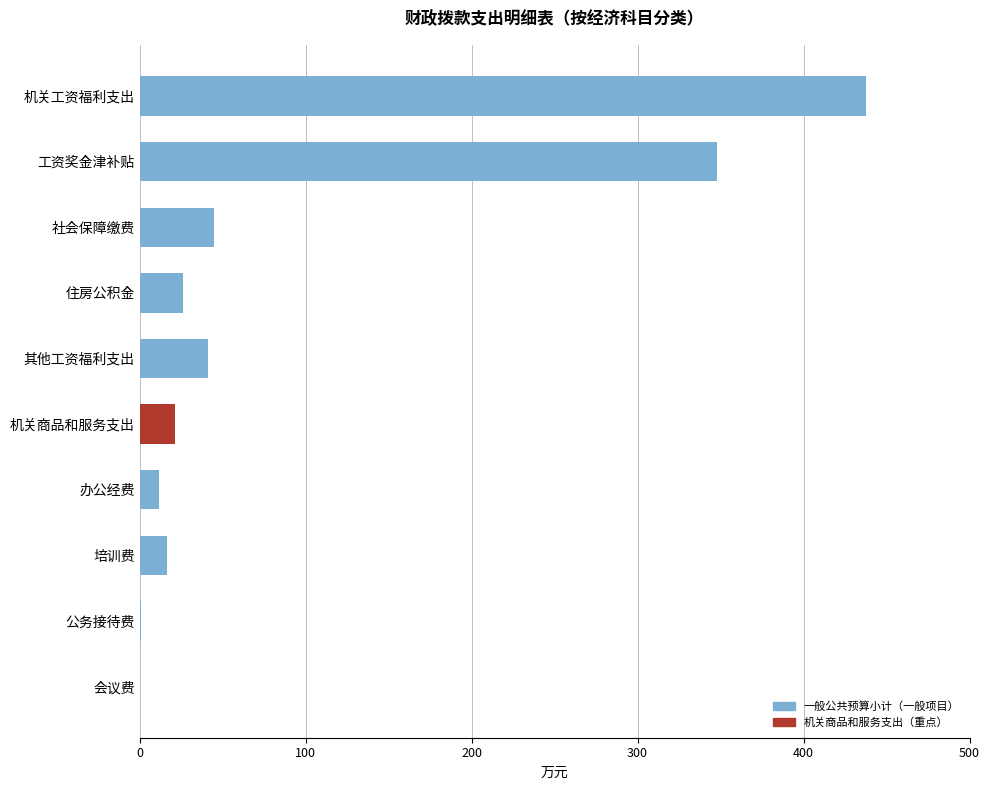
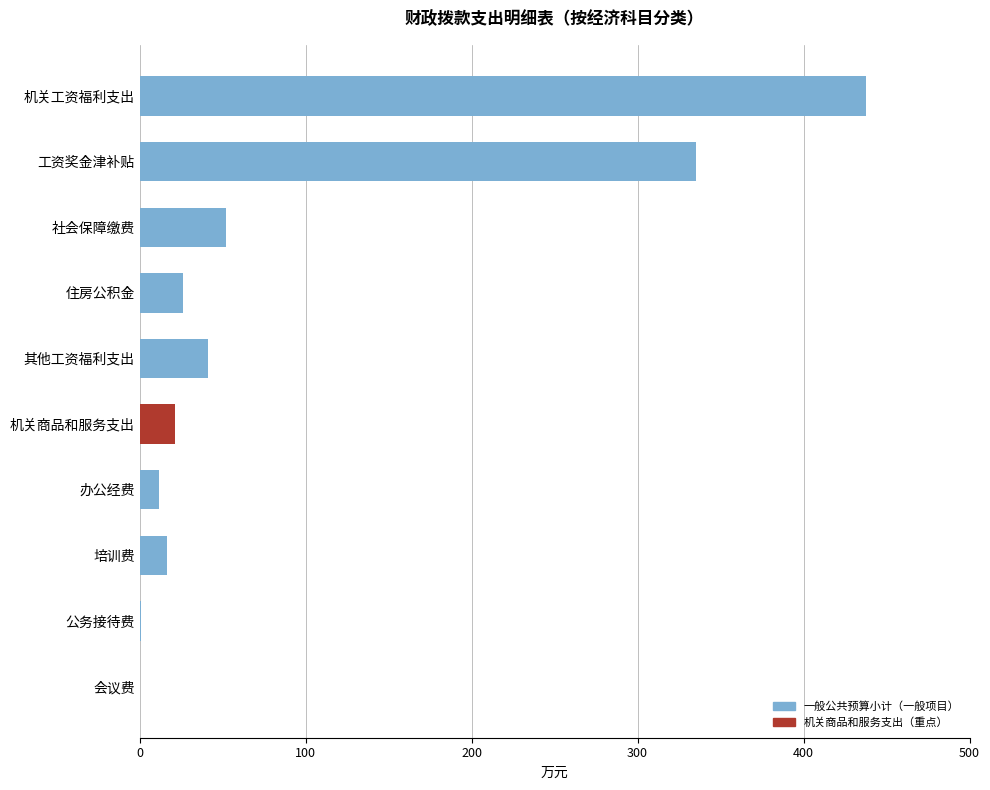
  {
    "机关工资福利支出": 438,
-   "工资奖金津补贴": 348,
-   "社会保障缴费": 45,
+   "工资奖金津补贴": 335,
+   "社会保障缴费": 52,
    "住房公积金": 26,
    "其他工资福利支出": 41,
    "机关商品和服务支出": 21,
    "办公经费": 11,
    "培训费": 16,
    "会议费": 0
  }
